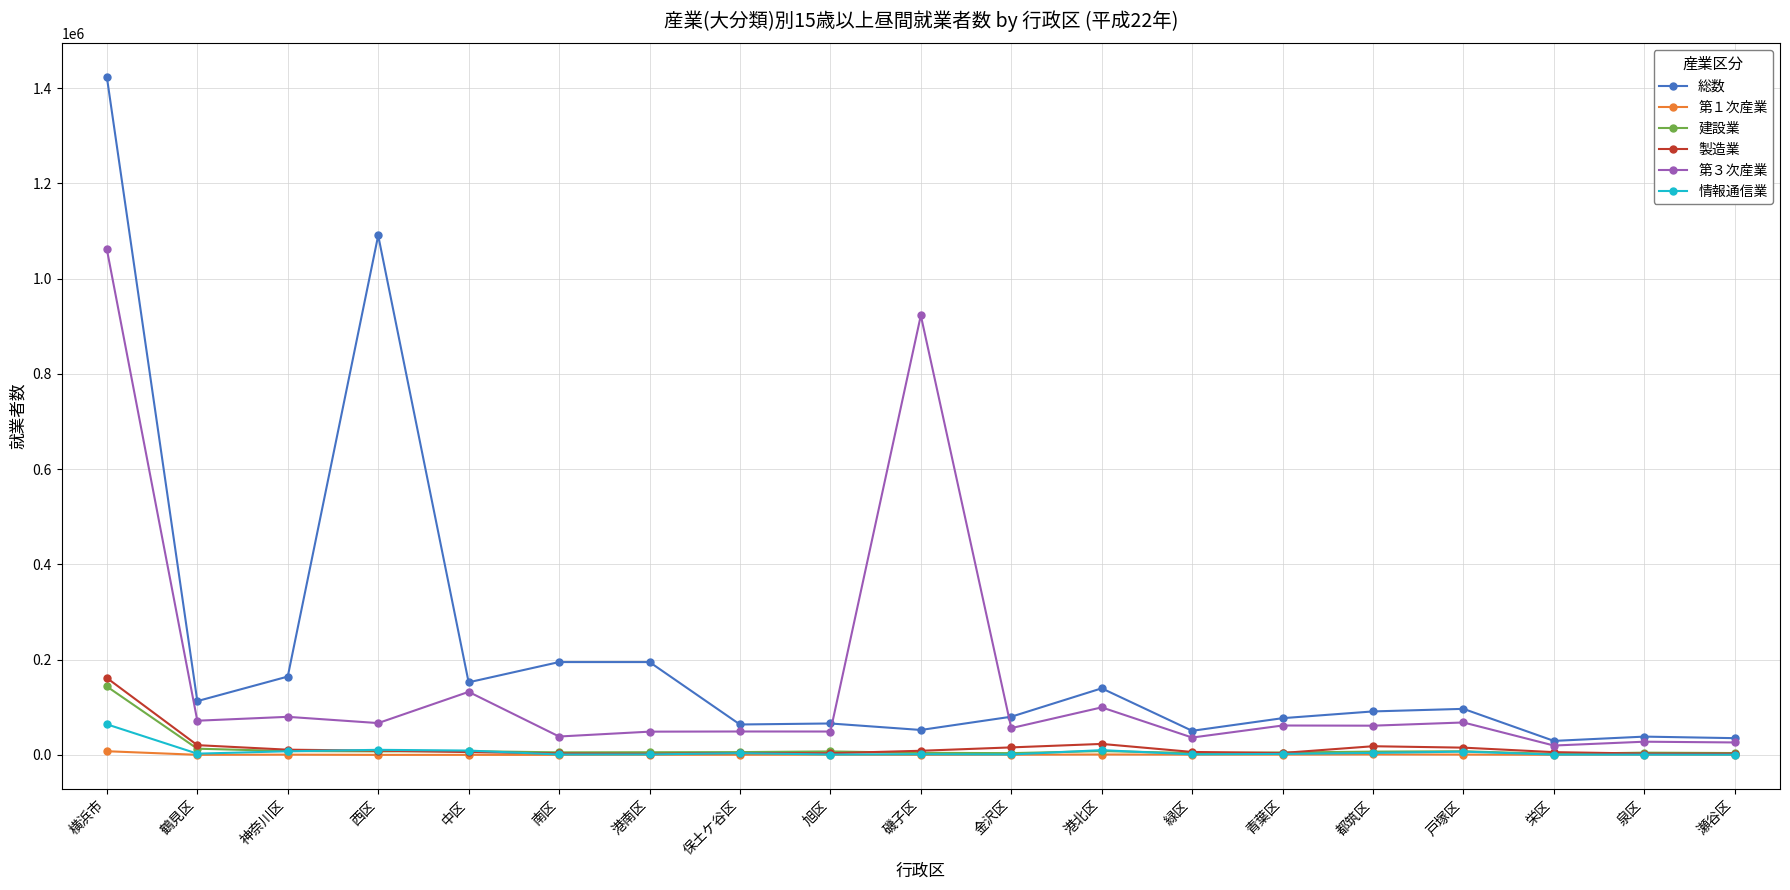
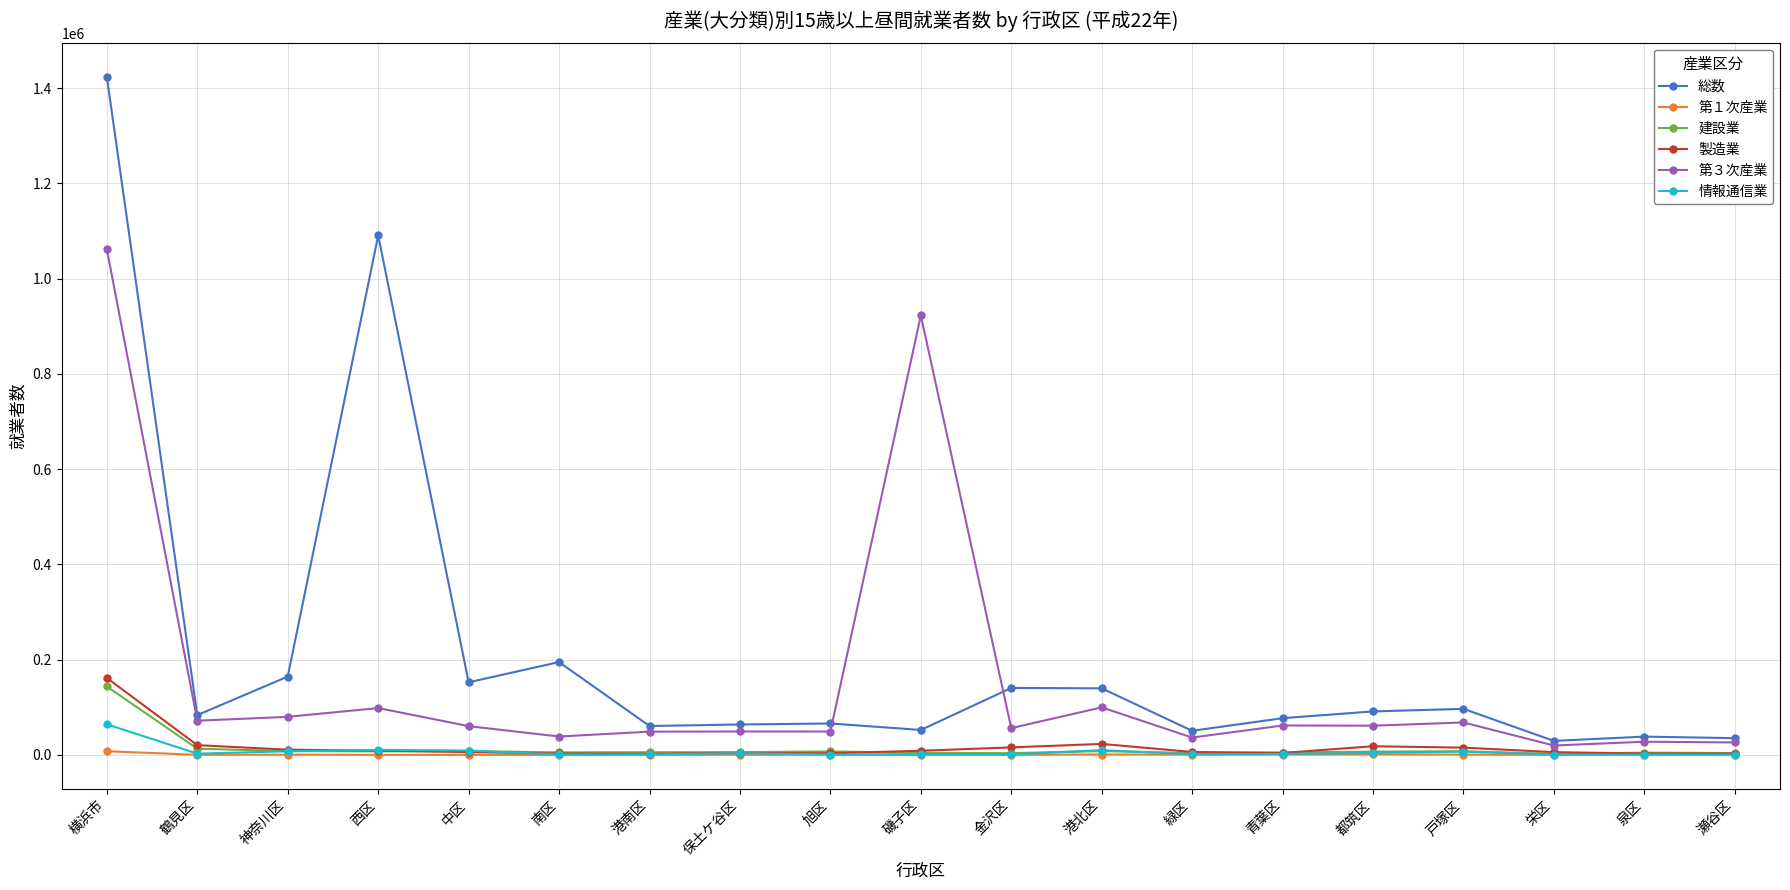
  {
    "総数": {
      "横浜市": 1420000,
-     "鶴見区": 110000,
+     "鶴見区": 80000,
      "神奈川区": 160000,
      "西区": 1090000,
      "中区": 150000,
      "南区": 190000,
-     "港南区": 190000,
+     "港南区": 60000,
      "保土ケ谷区": 60000,
      "旭区": 70000,
      "磯子区": 50000,
-     "金沢区": 80000,
+     "金沢区": 140000,
      "港北区": 140000,
      "緑区": 50000,
      "青葉区": 80000,
      "都筑区": 90000,
      "戸塚区": 100000,
      "栄区": 30000,
      "泉区": 40000,
      "瀬谷区": 40000
    },
    "第１次産業": {
      "横浜市": 10000,
      "神奈川区": 0,
      "西区": 0,
      "中区": 0,
      "港北区": 0,
      "戸塚区": 0
    },
    "建設業": {
      "横浜市": 140000,
      "鶴見区": 10000
    },
    "製造業": {
      "横浜市": 160000,
      "鶴見区": 20000,
      "金沢区": 20000,
      "港北区": 20000,
      "都筑区": 20000,
      "戸塚区": 20000
    },
    "第３次産業": {
      "横浜市": 1060000,
      "鶴見区": 70000,
      "神奈川区": 80000,
-     "西区": 70000,
-     "中区": 130000,
+     "西区": 100000,
+     "中区": 60000,
      "南区": 40000,
      "港南区": 50000,
      "保土ケ谷区": 50000,
      "旭区": 50000,
      "磯子区": 920000,
      "金沢区": 60000,
      "港北区": 100000,
      "緑区": 40000,
      "青葉区": 60000,
      "都筑区": 60000,
      "戸塚区": 70000,
      "栄区": 20000,
      "泉区": 30000,
      "瀬谷区": 30000
    },
    "情報通信業": {
      "横浜市": 60000
    }
  }
